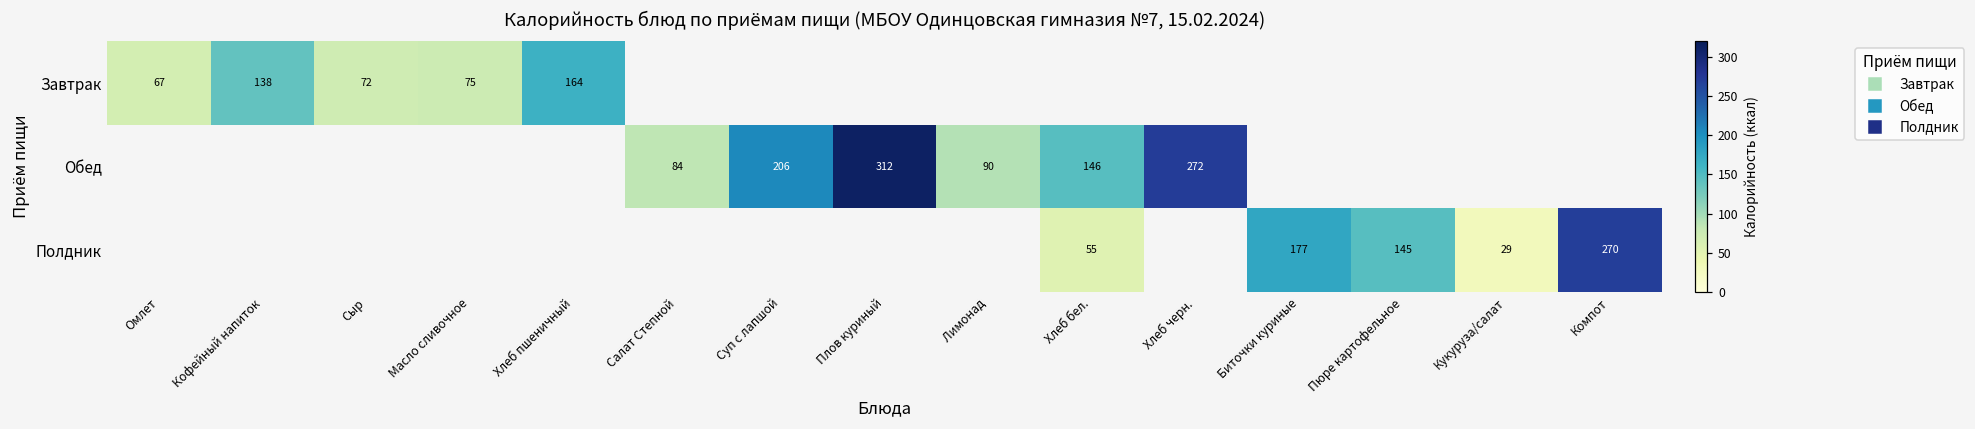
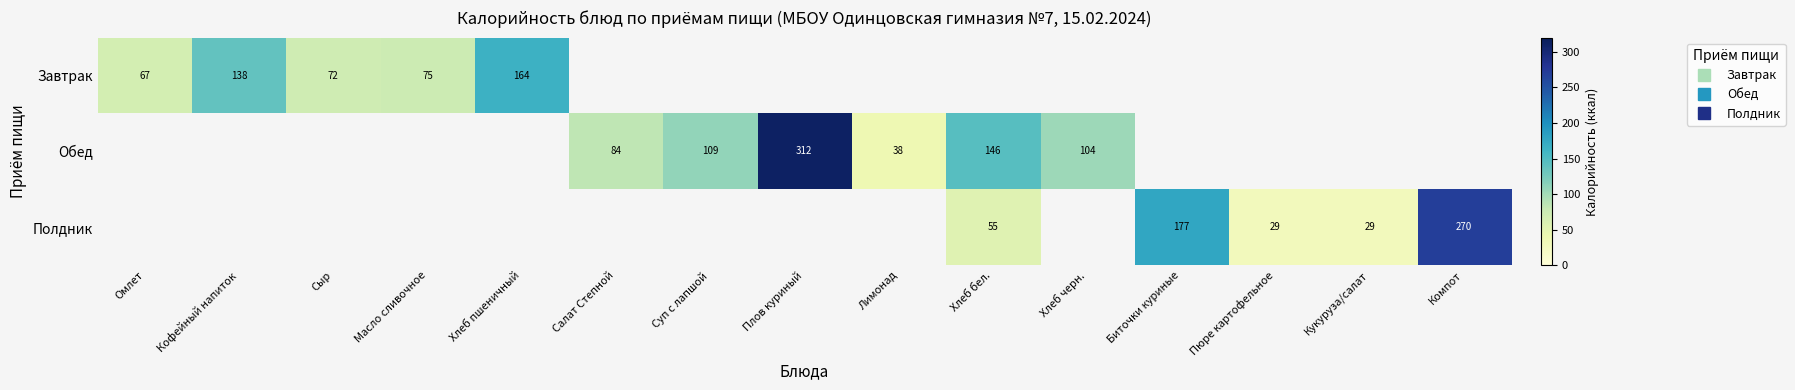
  {
    "Завтрак": {
      "Омлет": 67,
      "Кофейный напиток": 138,
      "Сыр": 72,
      "Масло сливочное": 75,
      "Хлеб пшеничный": 164
    },
    "Обед": {
      "Салат Степной": 84,
-     "Суп с лапшой": 206,
+     "Суп с лапшой": 109,
      "Плов куриный": 312,
-     "Лимонад": 90,
+     "Лимонад": 38,
      "Хлеб бел.": 146,
-     "Хлеб черн.": 272
+     "Хлеб черн.": 104
    },
    "Полдник": {
      "Хлеб бел.": 55,
      "Биточки куриные": 177,
-     "Пюре картофельное": 145,
+     "Пюре картофельное": 29,
      "Кукуруза/салат": 29,
      "Компот": 270
    }
  }
